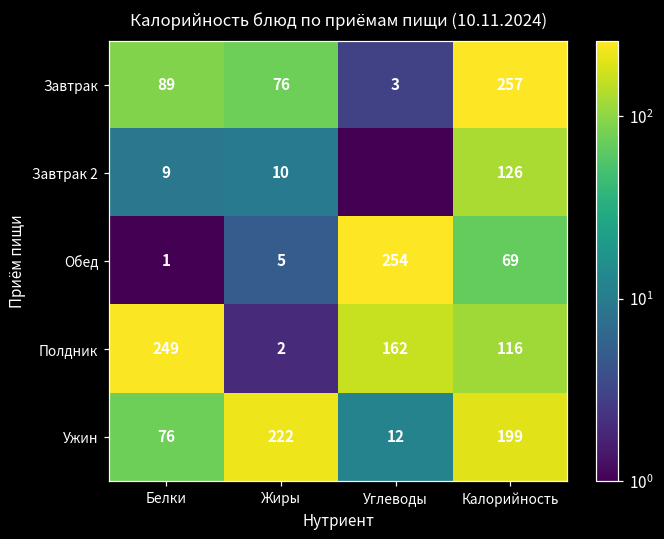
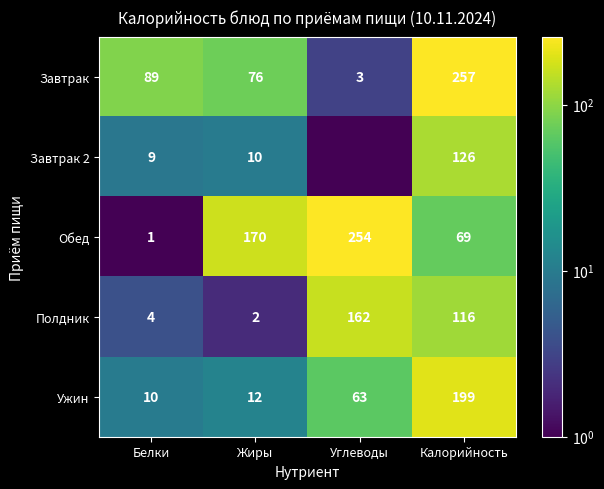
  {
    "Завтрак": {
      "Белки": 89,
      "Жиры": 76,
      "Углеводы": 3,
      "Калорийность": 257
    },
    "Завтрак 2": {
      "Белки": 9,
      "Жиры": 10,
      "Калорийность": 126
    },
    "Обед": {
      "Белки": 1,
-     "Жиры": 5,
+     "Жиры": 170,
      "Углеводы": 254,
      "Калорийность": 69
    },
    "Полдник": {
-     "Белки": 249,
+     "Белки": 4,
      "Жиры": 2,
      "Углеводы": 162,
      "Калорийность": 116
    },
    "Ужин": {
-     "Белки": 76,
-     "Жиры": 222,
-     "Углеводы": 12,
+     "Белки": 10,
+     "Жиры": 12,
+     "Углеводы": 63,
      "Калорийность": 199
    }
  }
